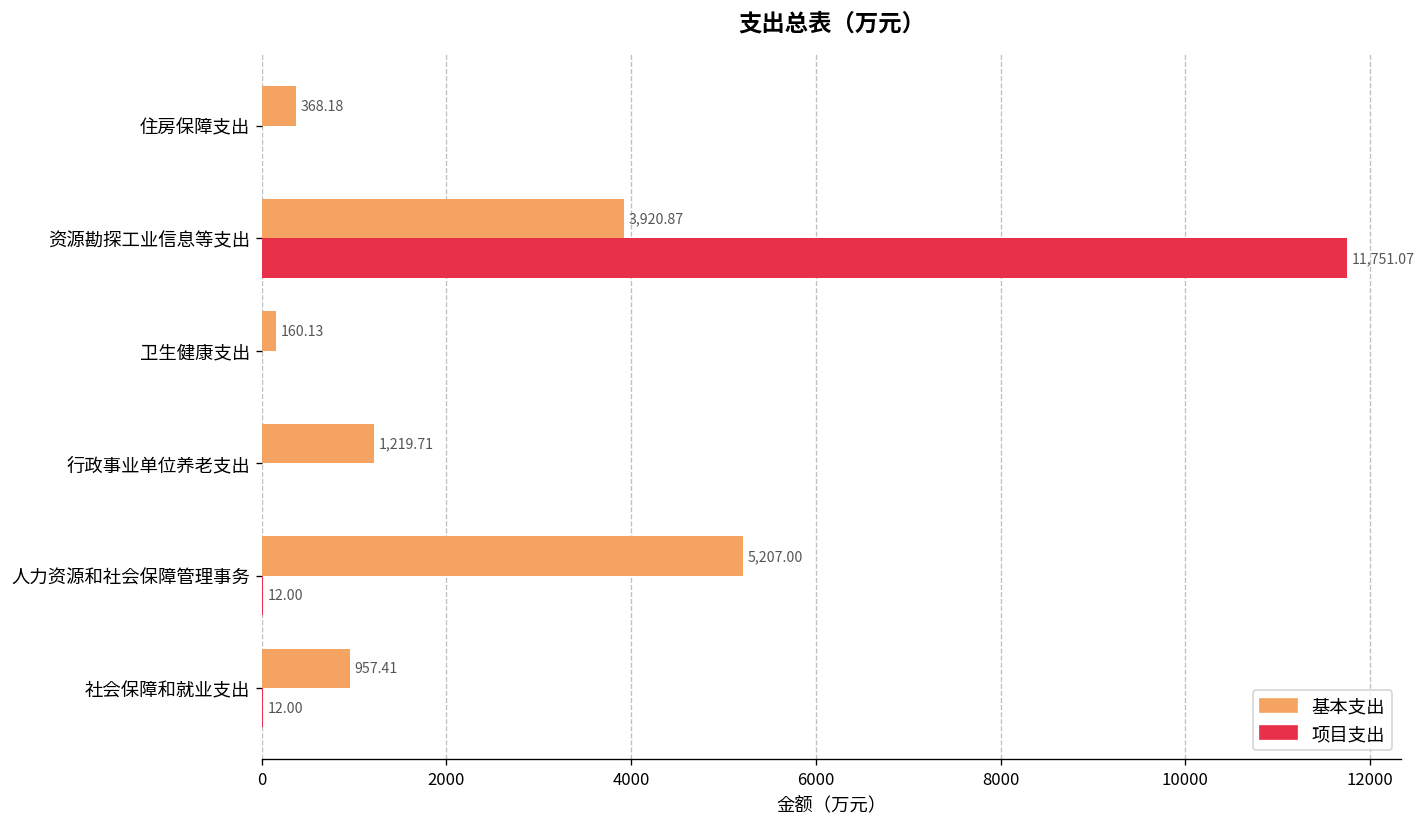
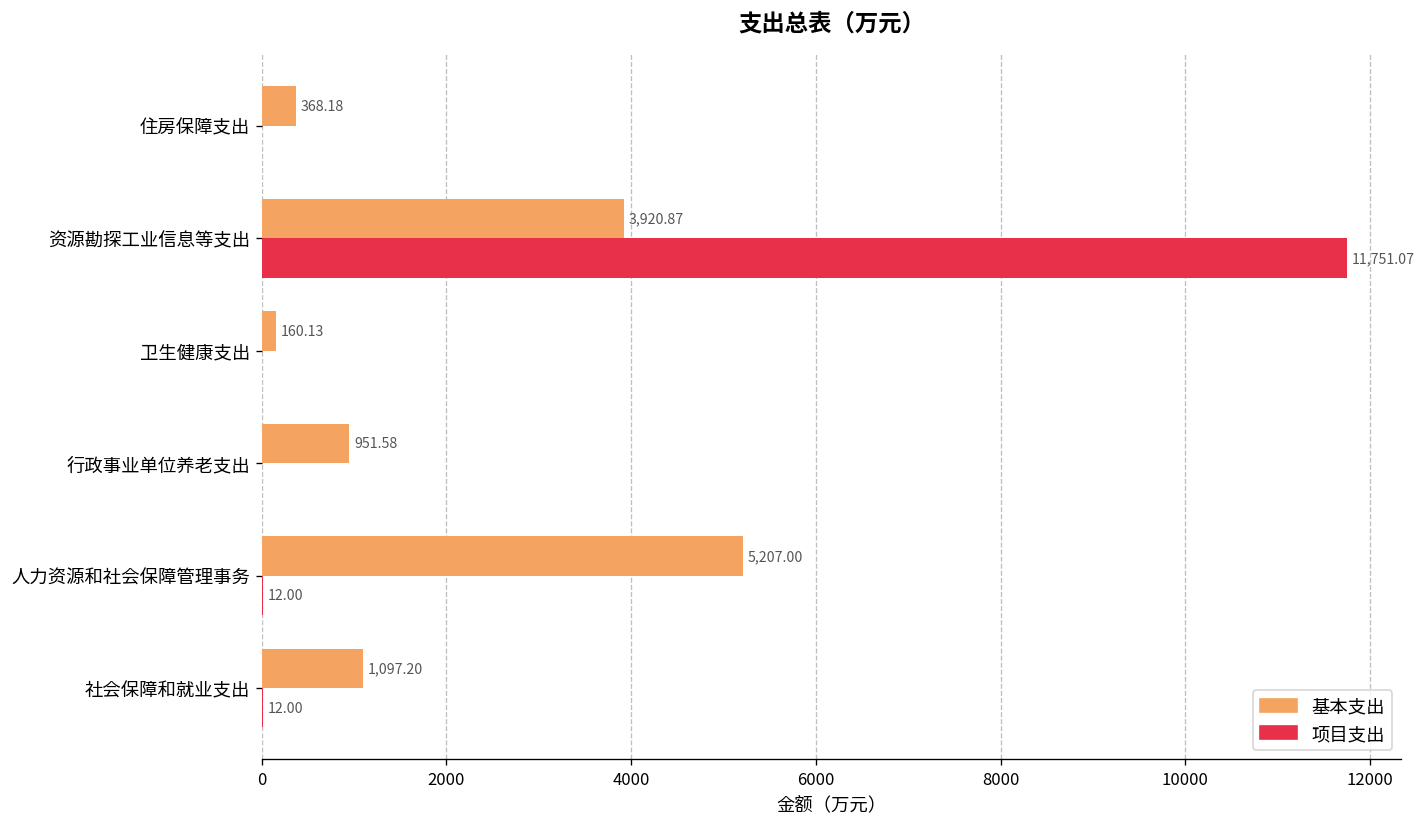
  {
    "基本支出": {
      "住房保障支出": "368.18",
      "资源勘探工业信息等支出": "3,920.87",
      "卫生健康支出": "160.13",
-     "行政事业单位养老支出": "1,219.71",
+     "行政事业单位养老支出": "951.58",
      "人力资源和社会保障管理事务": "5,207.00",
-     "社会保障和就业支出": "957.41"
+     "社会保障和就业支出": "1,097.20"
    },
    "项目支出": {
      "资源勘探工业信息等支出": "11,751.07",
      "人力资源和社会保障管理事务": "12.00",
      "社会保障和就业支出": "12.00"
    }
  }
